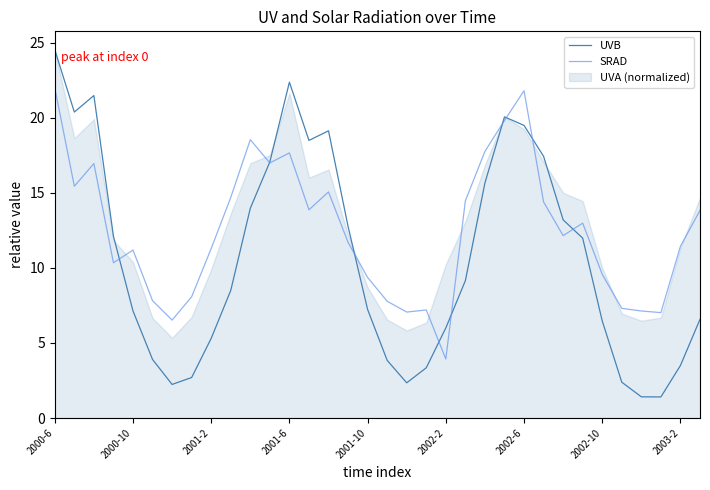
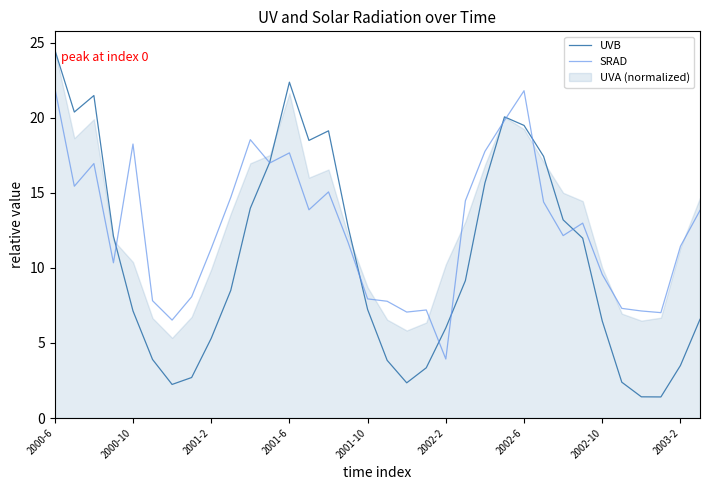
  {
    "SRAD": {
      "2000-6": 22.0,
-     "2000-10": 11.2,
+     "2000-10": 18.3,
      "2001-2": 11.3,
      "2001-6": 17.7,
-     "2001-10": 9.4,
+     "2001-10": 7.9,
      "2002-2": 3.9,
      "2002-6": 21.8,
      "2002-10": 9.6
    }
  }
